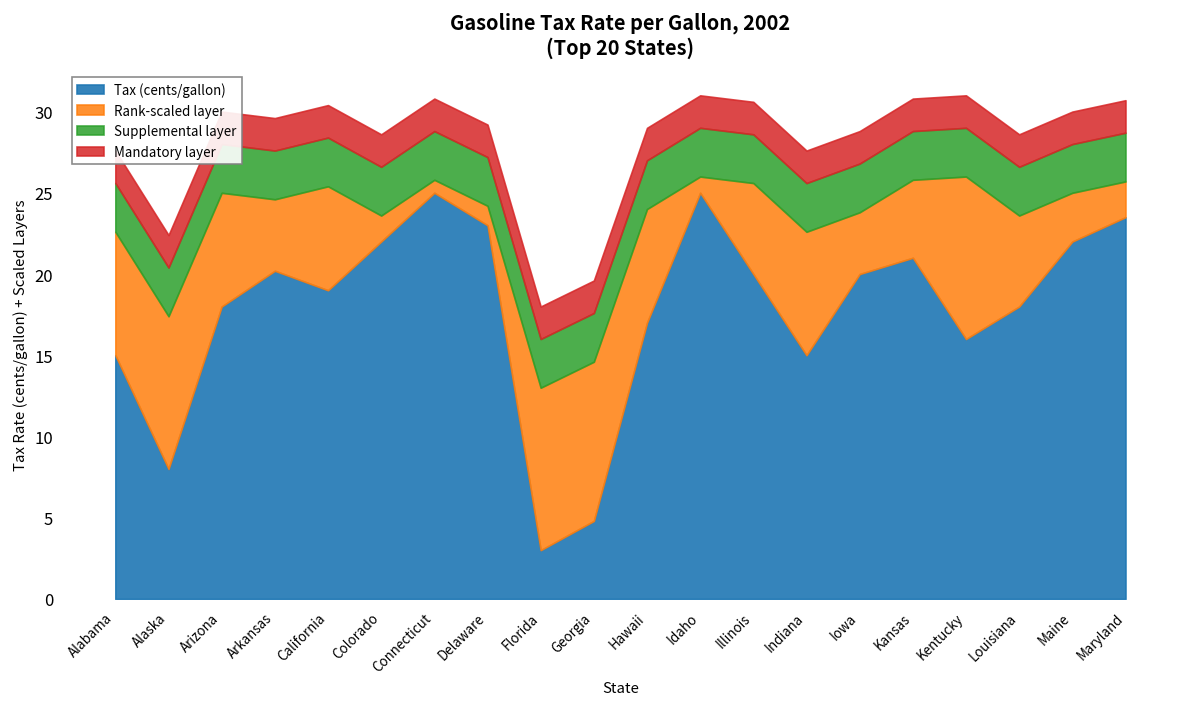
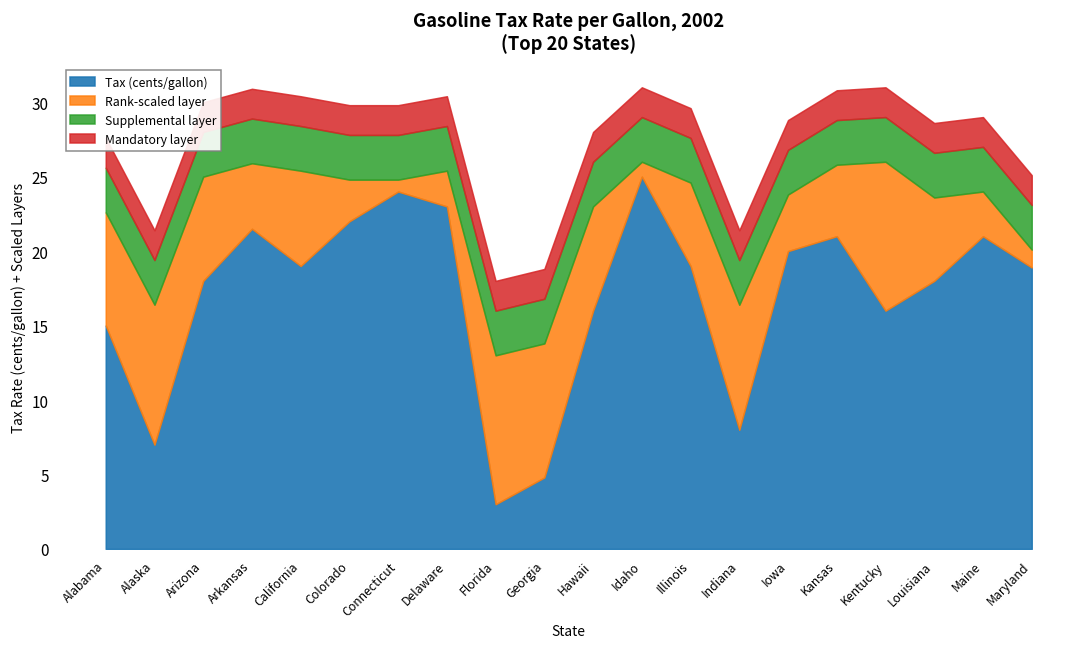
  {
    "Tax (cents/gallon)": {
      "Alabama": 15.0,
-     "Alaska": 8,
+     "Alaska": 7,
      "Arizona": 18.0,
-     "Arkansas": 20.2,
+     "Arkansas": 21.5,
      "California": 19.0,
      "Colorado": 22.0,
-     "Connecticut": 25,
+     "Connecticut": 24,
      "Delaware": 23.0,
      "Florida": 3.0,
      "Georgia": 4.8,
-     "Hawaii": 17,
+     "Hawaii": 16,
      "Idaho": 25.0,
-     "Illinois": 20,
-     "Indiana": 15,
+     "Illinois": 19,
+     "Indiana": 8,
      "Iowa": 20.0,
      "Kansas": 21.0,
      "Kentucky": 16.0,
      "Louisiana": 18.0,
-     "Maine": 22,
-     "Maryland": 23.5
+     "Maine": 21,
+     "Maryland": 18.9
    },
    "Rank-scaled layer": {
      "Alabama": 7.6,
      "Alaska": 9.4,
      "Arizona": 7.0,
      "Arkansas": 4.4,
      "California": 6.4,
-     "Colorado": 1.6,
+     "Colorado": 2.8,
      "Connecticut": 0.8,
-     "Delaware": 1.2,
+     "Delaware": 2.4,
      "Florida": 10.0,
-     "Georgia": 9.8,
+     "Georgia": 9.0,
      "Hawaii": 7.0,
      "Idaho": 1.0,
      "Illinois": 5.6,
-     "Indiana": 7.6,
+     "Indiana": 8.4,
      "Iowa": 3.8,
      "Kansas": 4.8,
      "Kentucky": 10.0,
      "Louisiana": 5.6,
      "Maine": 3.0,
-     "Maryland": 2.2
+     "Maryland": 1.2
    },
    "Supplemental layer": {
      "Alabama": 3.0,
      "Alaska": 3.0,
      "Arkansas": 3.0,
      "California": 3.0,
      "Colorado": 3.0,
      "Connecticut": 3.0,
      "Delaware": 3.0,
      "Florida": 3.0,
      "Georgia": 3.0,
      "Hawaii": 3.0,
      "Idaho": 3.0,
      "Illinois": 3.0,
      "Indiana": 3.0,
      "Iowa": 3.0,
      "Kansas": 3.0,
      "Kentucky": 3.0,
      "Louisiana": 3.0,
      "Maine": 3.0,
      "Maryland": 3.0
    },
    "Mandatory layer": {
      "Alaska": 2.0,
      "Arkansas": 2.0,
      "California": 2.0,
      "Colorado": 2.0,
      "Connecticut": 2.0,
      "Delaware": 2.0,
      "Florida": 2.0,
      "Georgia": 2.0,
      "Hawaii": 2.0,
      "Idaho": 2.0,
      "Illinois": 2.0,
      "Indiana": 2.0,
      "Iowa": 2.0,
      "Kansas": 2.0,
      "Kentucky": 2.0,
      "Louisiana": 2.0,
      "Maine": 2.0,
      "Maryland": 2.0
    }
  }
